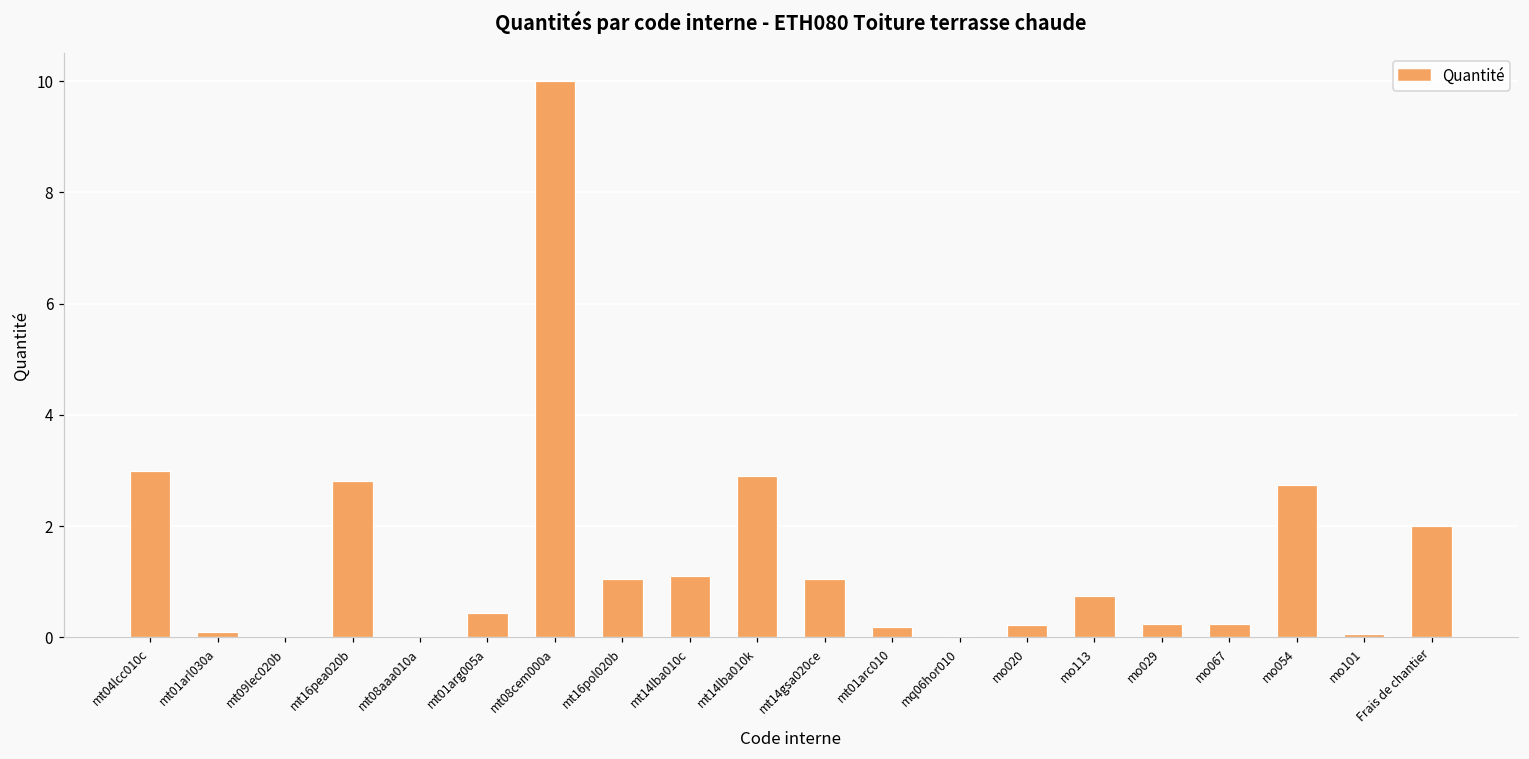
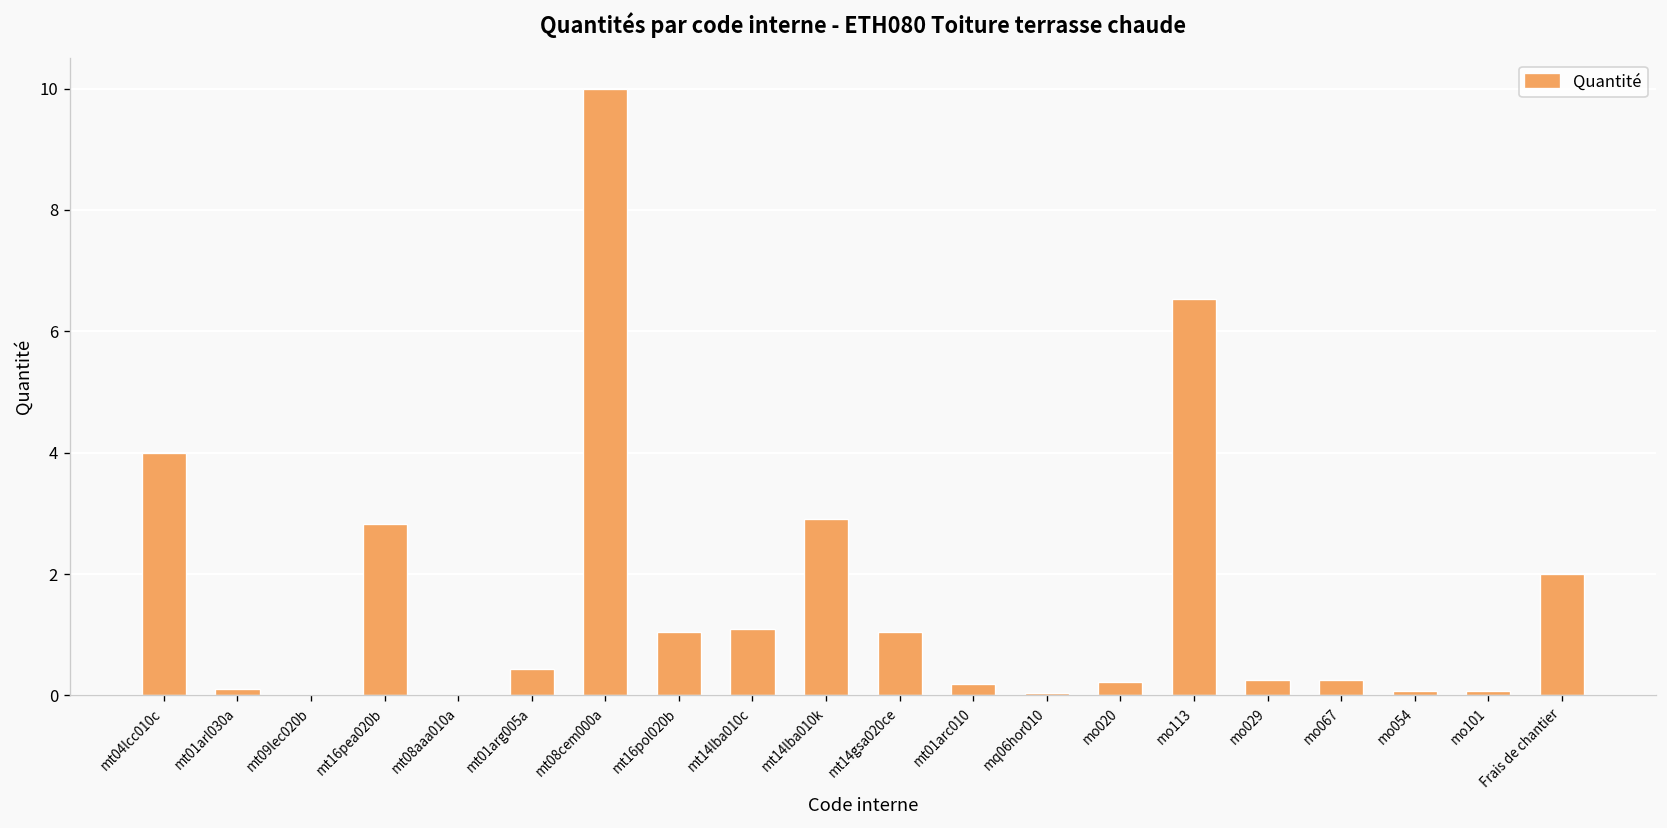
  {
-   "mt04lcc010c": 3,
+   "mt04lcc010c": 4,
    "mt01arl030a": 0.1,
    "mt16pea020b": 2.8,
    "mt01arg005a": 0.4,
    "mt08cem000a": 10.0,
    "mt16pol020b": 1.1,
    "mt14lba010c": 1.1,
    "mt14lba010k": 2.9,
    "mt14gsa020ce": 1.1,
    "mt01arc010": 0.2,
    "mo020": 0.2,
-   "mo113": 0.7,
+   "mo113": 6.5,
    "mo029": 0.3,
    "mo067": 0.3,
-   "mo054": 2.7,
+   "mo054": 0.1,
    "mo101": 0.1,
    "Frais de chantier": 2.0
  }
